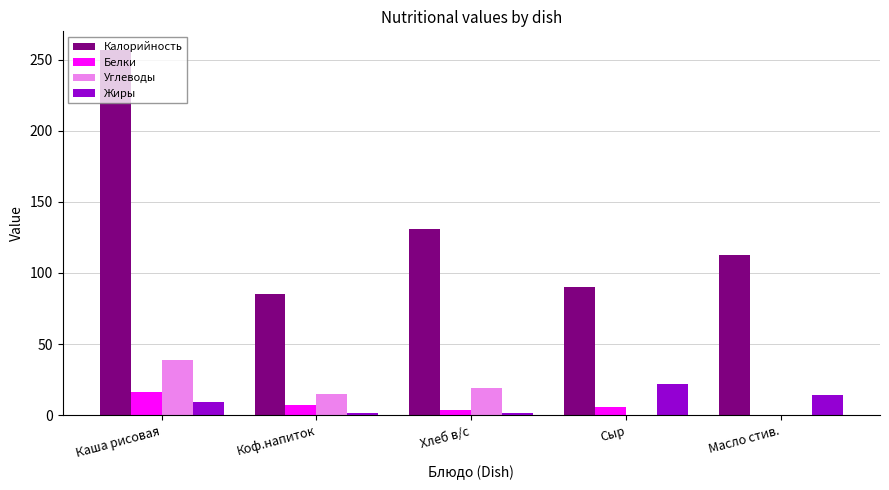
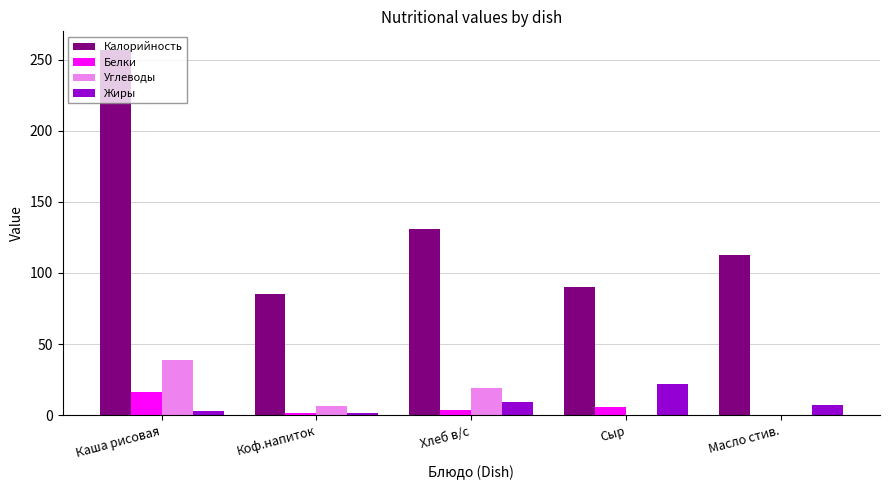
  {
    "Калорийность": {
      "Коф.напиток": 85,
      "Хлеб в/с": 131,
      "Сыр": 90,
      "Масло стив.": 113
    },
    "Белки": {
      "Каша рисовая": 16,
-     "Коф.напиток": 7,
+     "Коф.напиток": 2,
      "Хлеб в/с": 4,
      "Сыр": 6
    },
    "Углеводы": {
      "Каша рисовая": 39,
-     "Коф.напиток": 15,
+     "Коф.напиток": 6,
      "Хлеб в/с": 19,
      "Сыр": 0
    },
    "Жиры": {
-     "Каша рисовая": 9,
-     "Хлеб в/с": 2,
+     "Каша рисовая": 3,
+     "Хлеб в/с": 9,
      "Сыр": 22,
-     "Масло стив.": 14
+     "Масло стив.": 7
    }
  }
